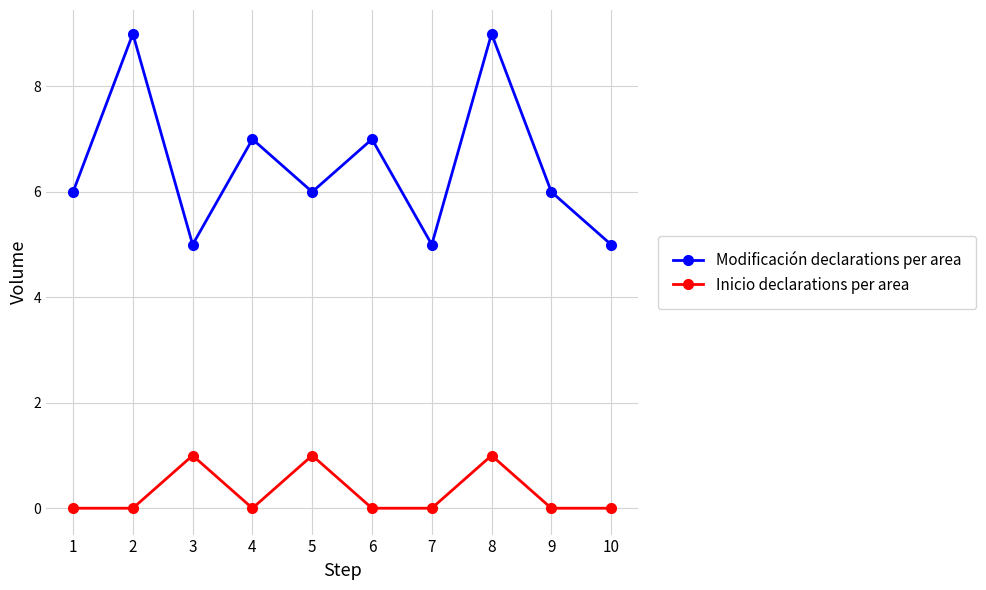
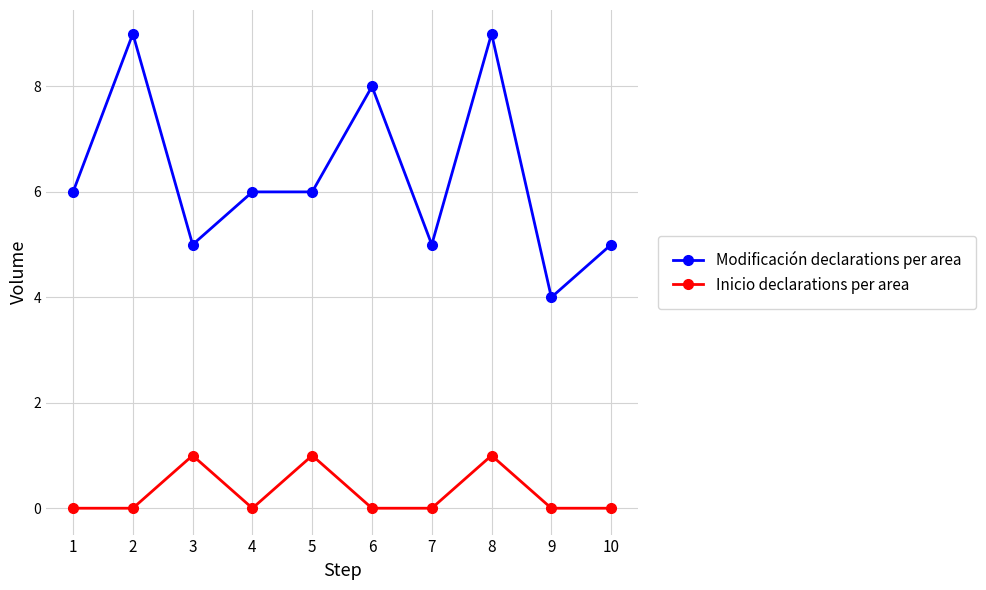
  {
    "Modificación declarations per area": {
      "1": 6,
      "2": 9,
      "3": 5,
-     "4": 7,
+     "4": 6,
      "5": 6,
-     "6": 7,
+     "6": 8,
      "7": 5,
      "8": 9,
-     "9": 6,
+     "9": 4,
      "10": 5
    },
    "Inicio declarations per area": {
      "1": 0,
      "2": 0,
      "3": 1,
      "4": 0,
      "5": 1,
      "6": 0,
      "7": 0,
      "8": 1,
      "9": 0,
      "10": 0
    }
  }
